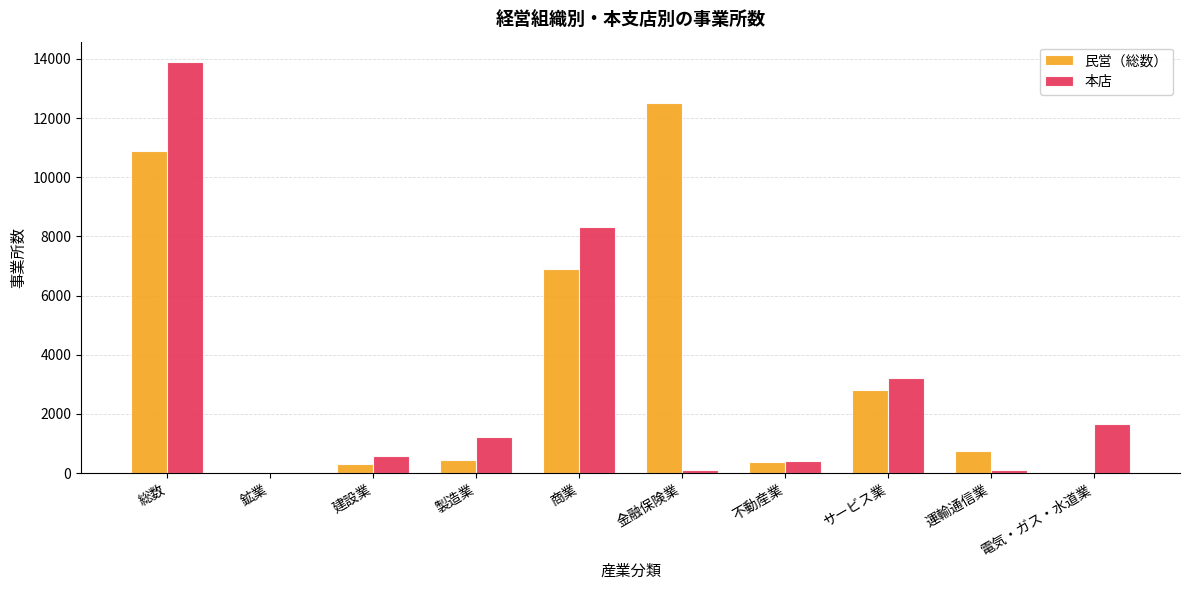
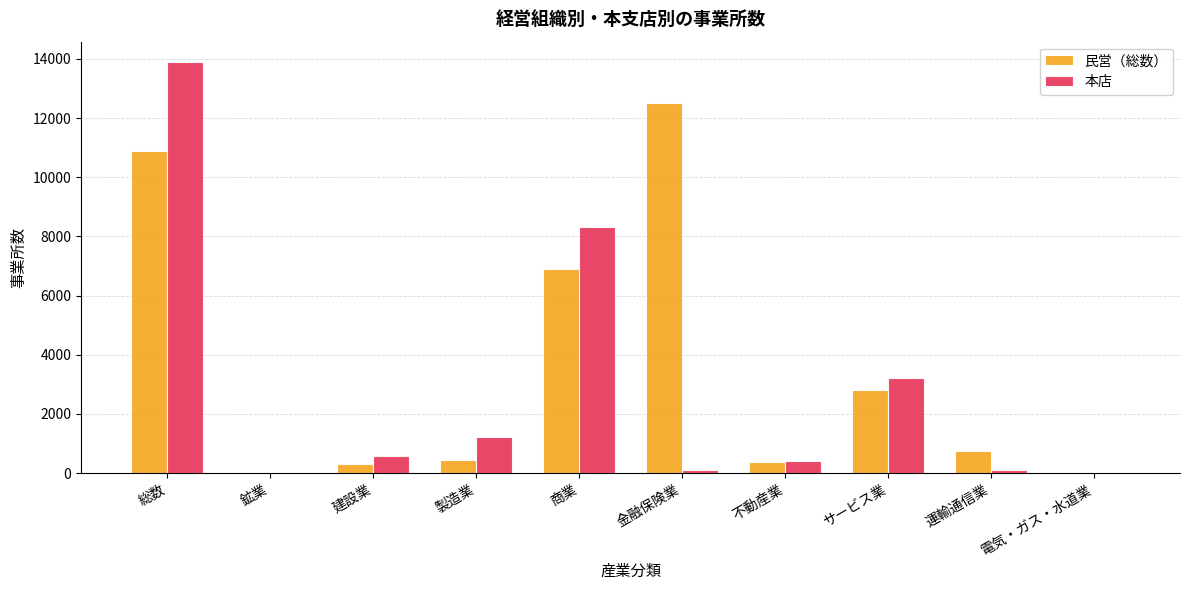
  {
    "民営（総数）": {
      "総数": 10900,
      "建設業": 300,
      "製造業": 400,
      "商業": 6900,
      "金融保険業": 12500,
      "不動産業": 400,
      "サービス業": 2800,
      "運輸通信業": 700
    },
    "本店": {
      "総数": 13900,
      "建設業": 600,
      "製造業": 1200,
      "商業": 8300,
      "金融保険業": 100,
      "不動産業": 400,
      "サービス業": 3200,
      "運輸通信業": 100,
-     "電気・ガス・水道業": 1600
+     "電気・ガス・水道業": 0
    }
  }
